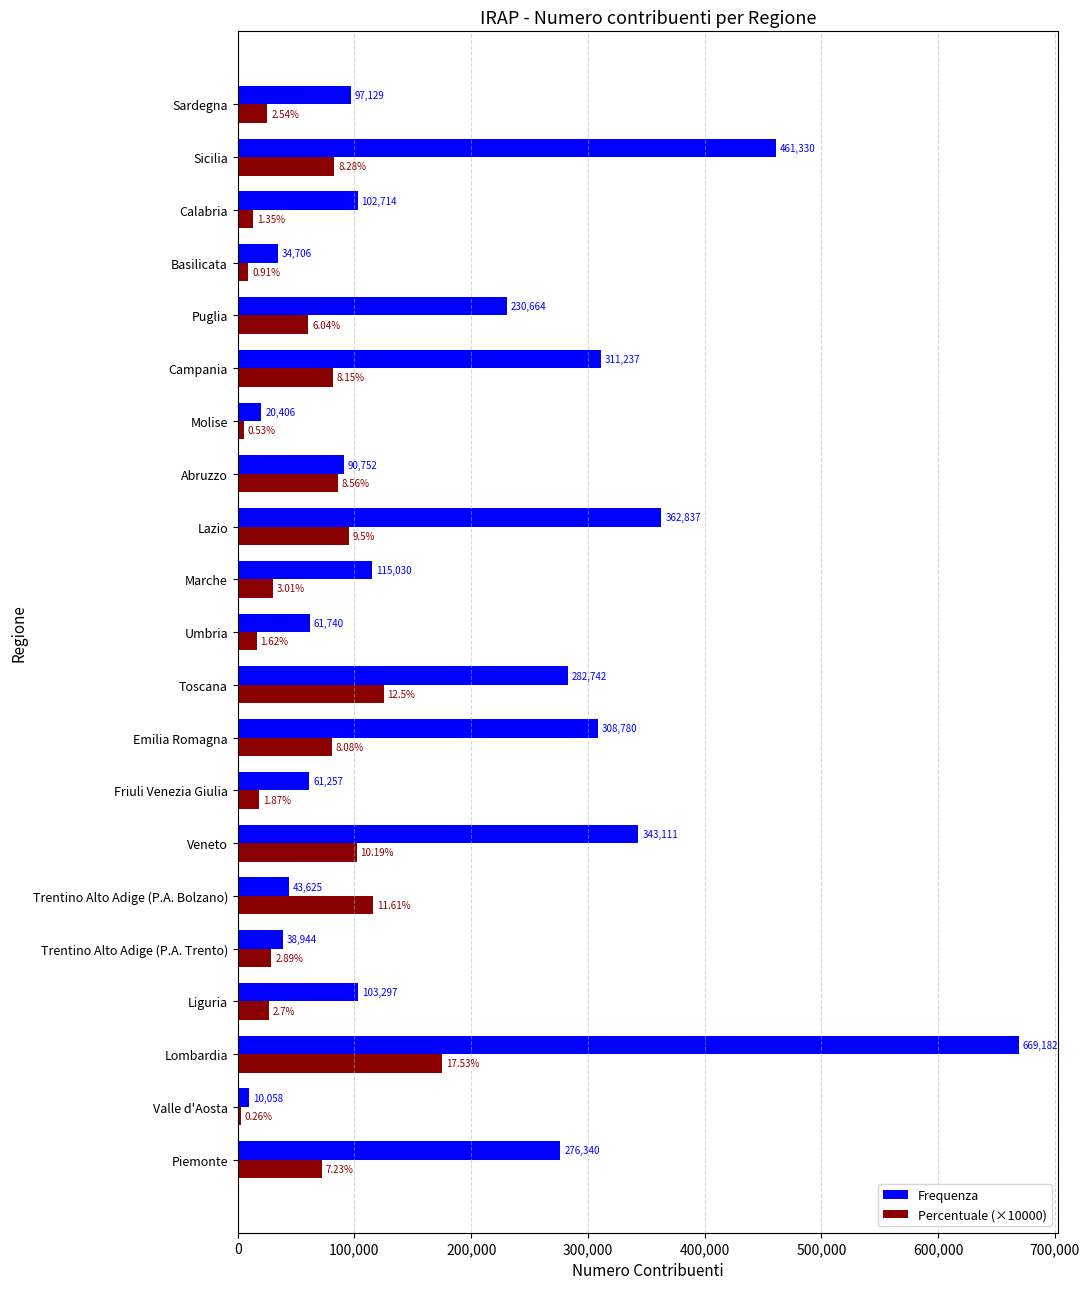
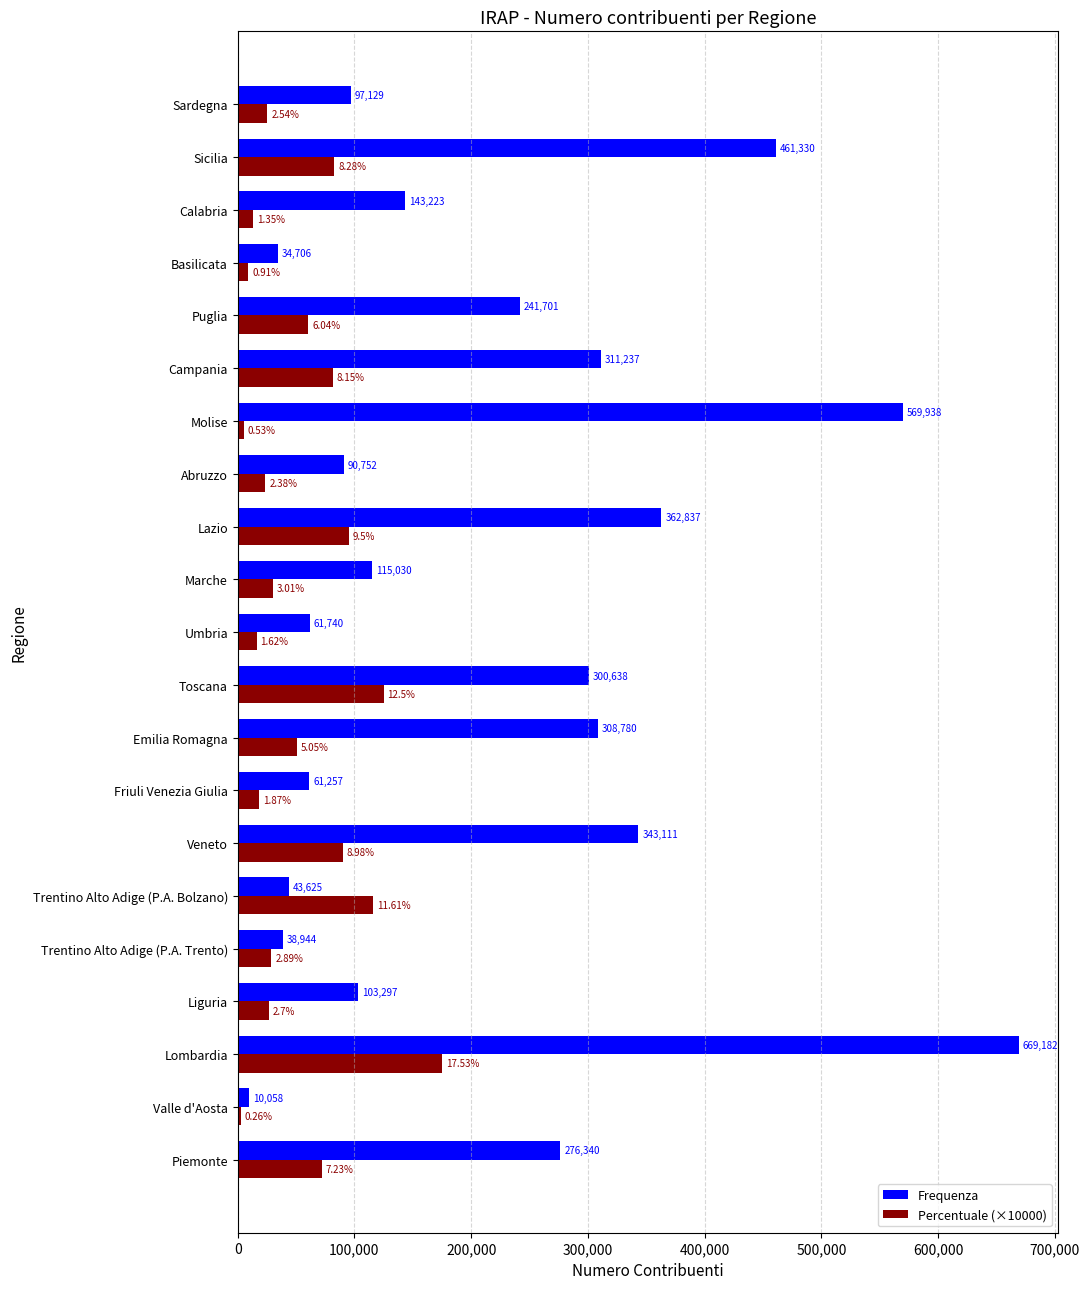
  {
    "Frequenza": {
      "Sardegna": "97,129",
      "Sicilia": "461,330",
-     "Calabria": "102,714",
+     "Calabria": "143,223",
      "Basilicata": "34,706",
-     "Puglia": "230,664",
+     "Puglia": "241,701",
      "Campania": "311,237",
-     "Molise": "20,406",
+     "Molise": "569,938",
      "Abruzzo": "90,752",
      "Lazio": "362,837",
      "Marche": "115,030",
      "Umbria": "61,740",
-     "Toscana": "282,742",
+     "Toscana": "300,638",
      "Emilia Romagna": "308,780",
      "Friuli Venezia Giulia": "61,257",
      "Veneto": "343,111",
      "Trentino Alto Adige (P.A. Bolzano)": "43,625",
      "Trentino Alto Adige (P.A. Trento)": "38,944",
      "Liguria": "103,297",
      "Lombardia": "669,182",
      "Valle d'Aosta": "10,058",
      "Piemonte": "276,340"
    },
    "Percentuale (×10000)": {
-     "Abruzzo": "8.56%",
-     "Emilia Romagna": "8.08%",
-     "Veneto": "10.19%"
+     "Abruzzo": "2.38%",
+     "Emilia Romagna": "5.05%",
+     "Veneto": "8.98%"
    }
  }
